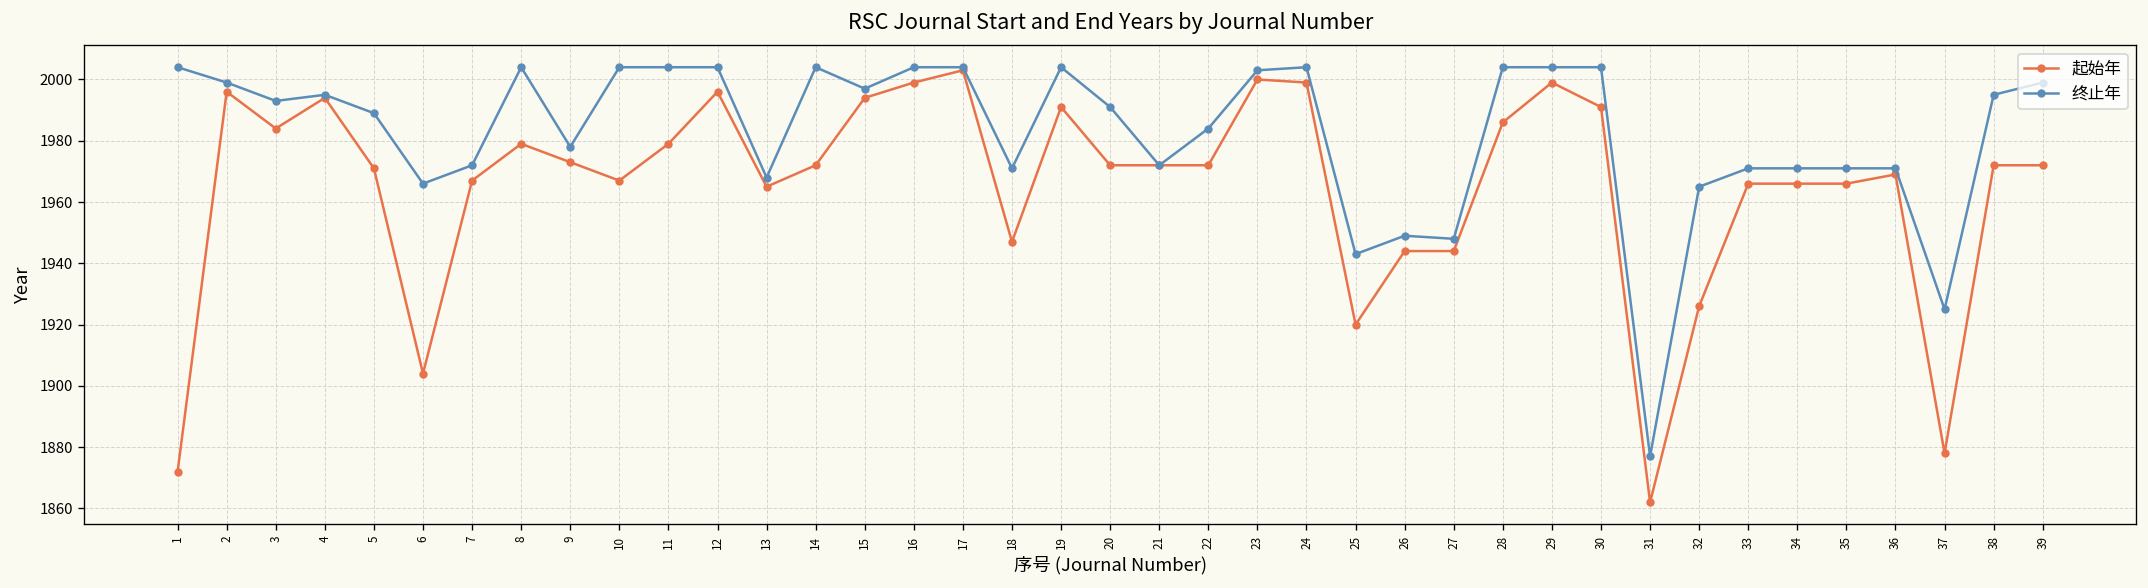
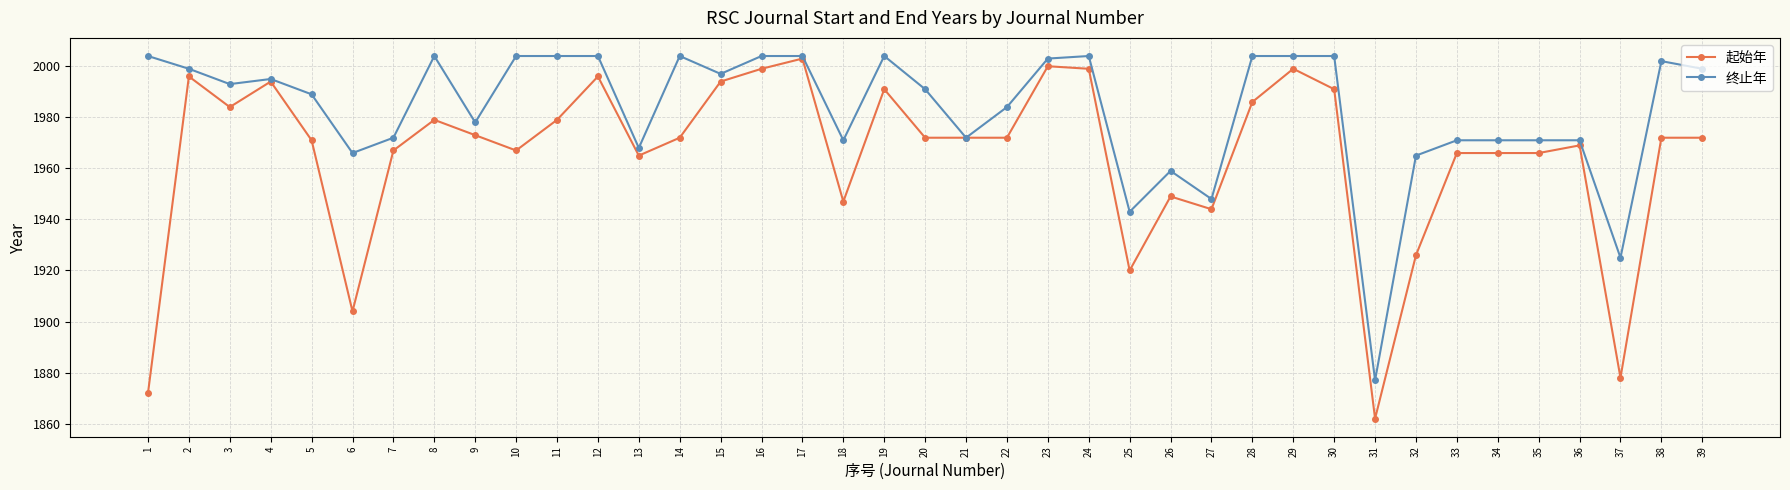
  {
    "起始年": {
      "1": 1872,
      "2": 1996,
      "3": 1984,
      "4": 1994,
      "5": 1971,
      "6": 1904,
      "7": 1967,
      "8": 1979,
      "9": 1973,
      "10": 1967,
      "11": 1979,
      "12": 1996,
      "13": 1965,
      "14": 1972,
      "15": 1994,
      "16": 1999,
      "17": 2003,
      "18": 1947,
      "19": 1991,
      "20": 1972,
      "22": 1972,
      "23": 2000,
      "24": 1999,
      "25": 1920,
-     "26": 1944,
+     "26": 1949,
      "27": 1944,
      "28": 1986,
      "29": 1999,
      "30": 1991,
      "31": 1862,
      "32": 1926,
      "33": 1966,
      "34": 1966,
      "35": 1966,
      "36": 1969,
      "37": 1878,
      "38": 1972,
      "39": 1972
    },
    "终止年": {
      "1": 2004,
      "2": 1999,
      "3": 1993,
      "4": 1995,
      "5": 1989,
      "6": 1966,
      "7": 1972,
      "8": 2004,
      "9": 1978,
      "10": 2004,
      "11": 2004,
      "12": 2004,
      "13": 1968,
      "14": 2004,
      "15": 1997,
      "16": 2004,
      "17": 2004,
      "18": 1971,
      "19": 2004,
      "20": 1991,
      "22": 1984,
      "23": 2003,
      "24": 2004,
      "25": 1943,
-     "26": 1949,
+     "26": 1959,
      "27": 1948,
      "28": 2004,
      "29": 2004,
      "30": 2004,
      "31": 1877,
      "32": 1965,
      "33": 1971,
      "34": 1971,
      "35": 1971,
      "36": 1971,
      "37": 1925,
-     "38": 1995
+     "38": 2002
    }
  }
